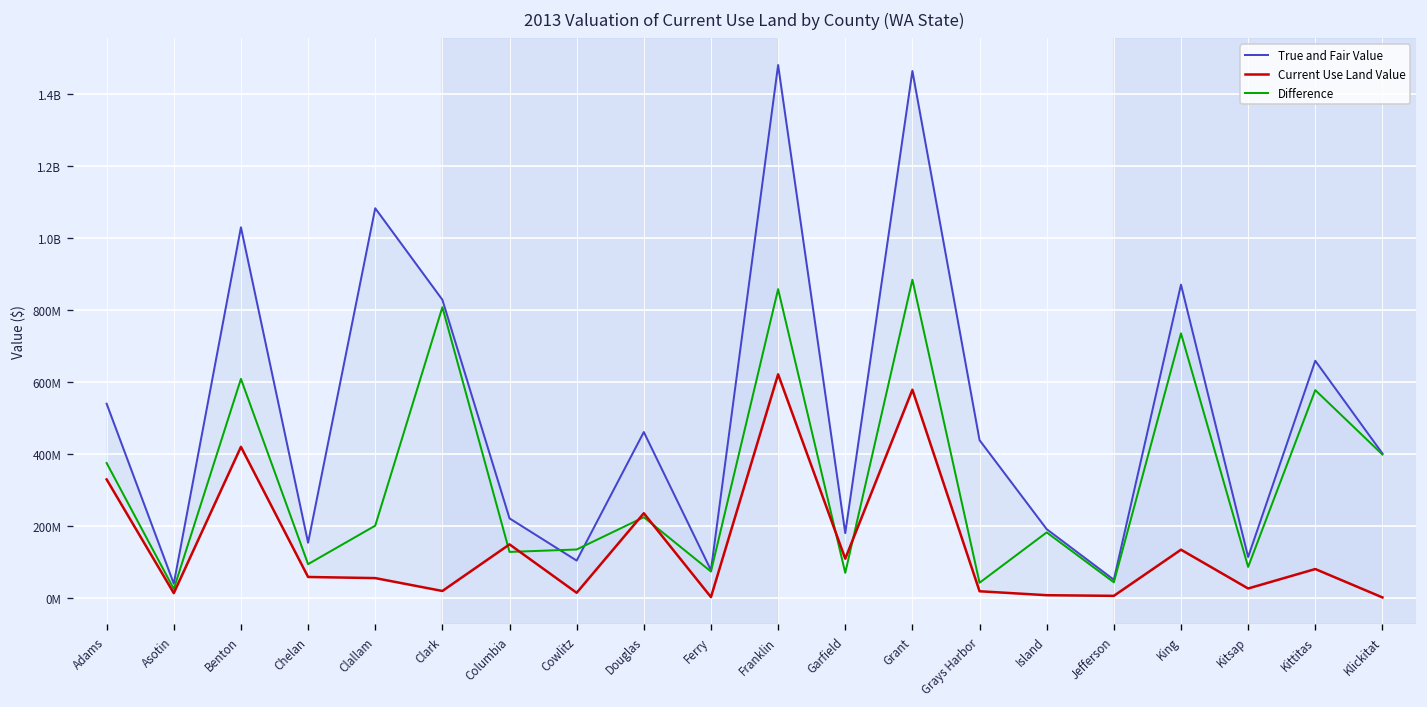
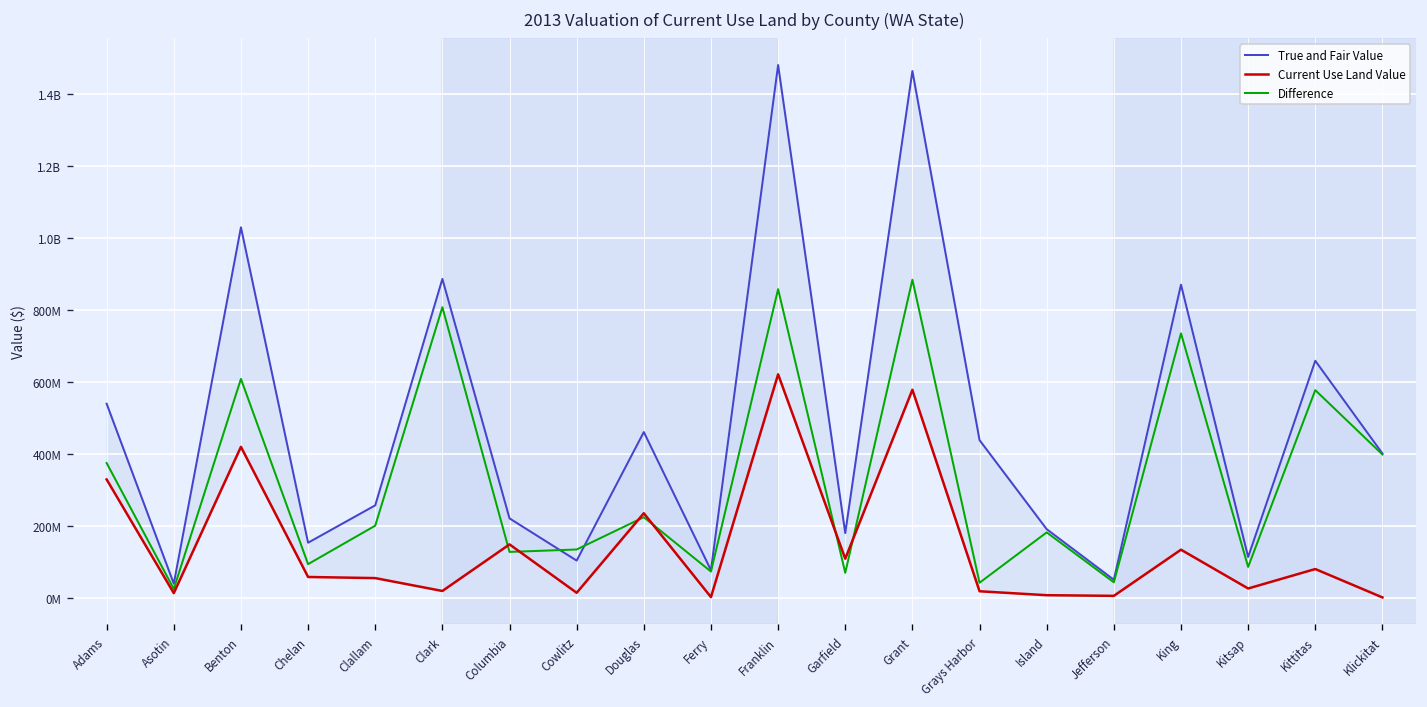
  {
    "True and Fair Value": {
      "Adams": 540000000,
      "Asotin": 40000000,
      "Benton": 1030000000,
      "Chelan": 150000000,
-     "Clallam": 1080000000,
-     "Clark": 830000000,
+     "Clallam": 260000000,
+     "Clark": 890000000,
      "Columbia": 220000000,
      "Cowlitz": 100000000,
      "Douglas": 460000000,
      "Franklin": 1480000000,
      "Garfield": 180000000,
      "Grant": 1460000000,
      "Grays Harbor": 440000000,
      "Island": 190000000,
      "King": 870000000,
      "Kitsap": 110000000,
      "Kittitas": 660000000
    },
    "Current Use Land Value": {
      "Adams": 330000000,
      "Asotin": 10000000,
      "Benton": 420000000,
      "Chelan": 60000000,
      "Clallam": 60000000,
      "Clark": 20000000,
      "Columbia": 150000000,
      "Cowlitz": 20000000,
      "Douglas": 240000000,
      "Ferry": 0,
      "Franklin": 620000000,
      "Garfield": 110000000,
      "Grant": 580000000,
      "Grays Harbor": 20000000,
      "Island": 10000000,
      "Jefferson": 10000000,
      "King": 140000000,
      "Kitsap": 30000000,
      "Kittitas": 80000000,
      "Klickitat": 0
    },
    "Difference": {
      "Adams": 380000000,
      "Asotin": 30000000,
      "Benton": 610000000,
      "Chelan": 100000000,
      "Clallam": 200000000,
      "Clark": 810000000,
      "Columbia": 130000000,
      "Cowlitz": 140000000,
      "Douglas": 230000000,
      "Franklin": 860000000,
      "Garfield": 70000000,
      "Grant": 880000000,
      "Grays Harbor": 40000000,
      "Island": 180000000,
      "King": 740000000,
      "Kitsap": 90000000,
      "Kittitas": 580000000
    }
  }
